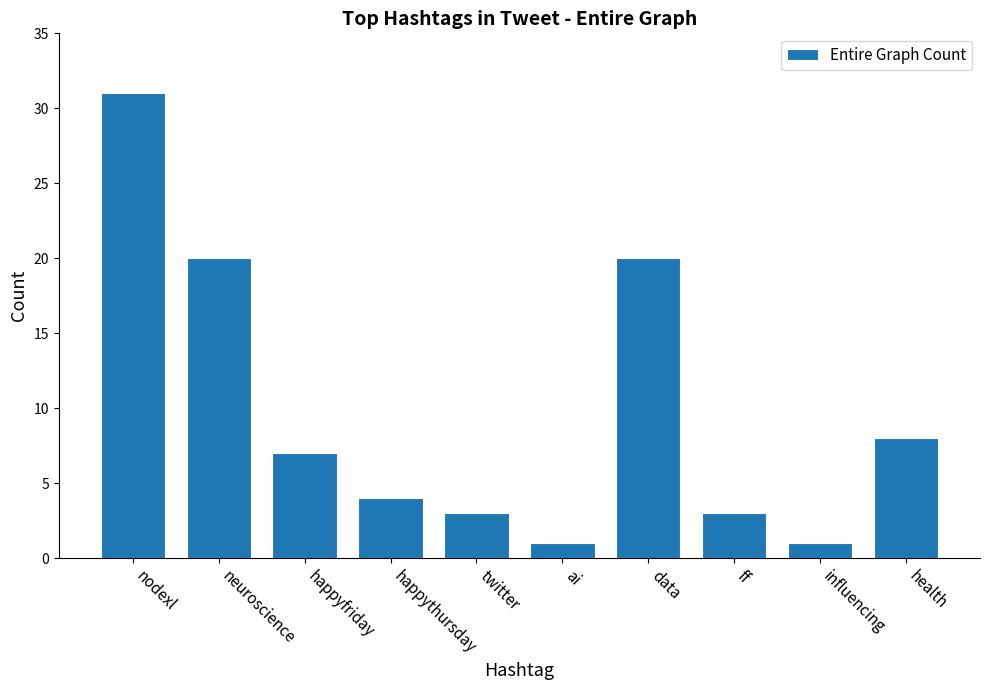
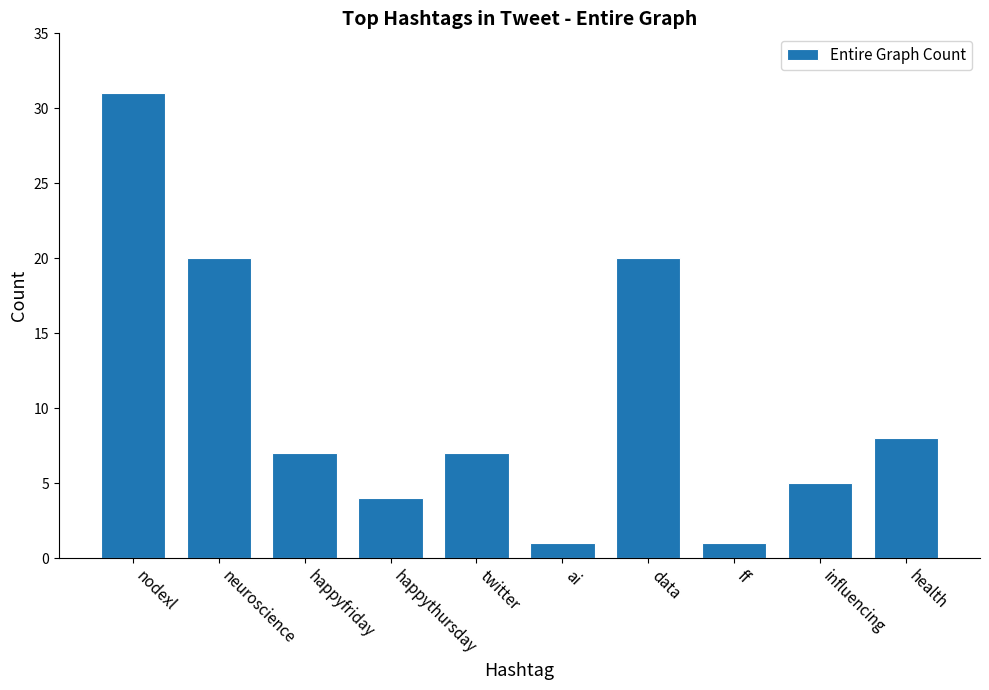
  {
    "nodexl": 31,
    "neuroscience": 20,
    "happyfriday": 7,
    "happythursday": 4,
-   "twitter": 3,
+   "twitter": 7,
    "ai": 1,
    "data": 20,
-   "ff": 3,
-   "influencing": 1,
+   "ff": 1,
+   "influencing": 5,
    "health": 8
  }
